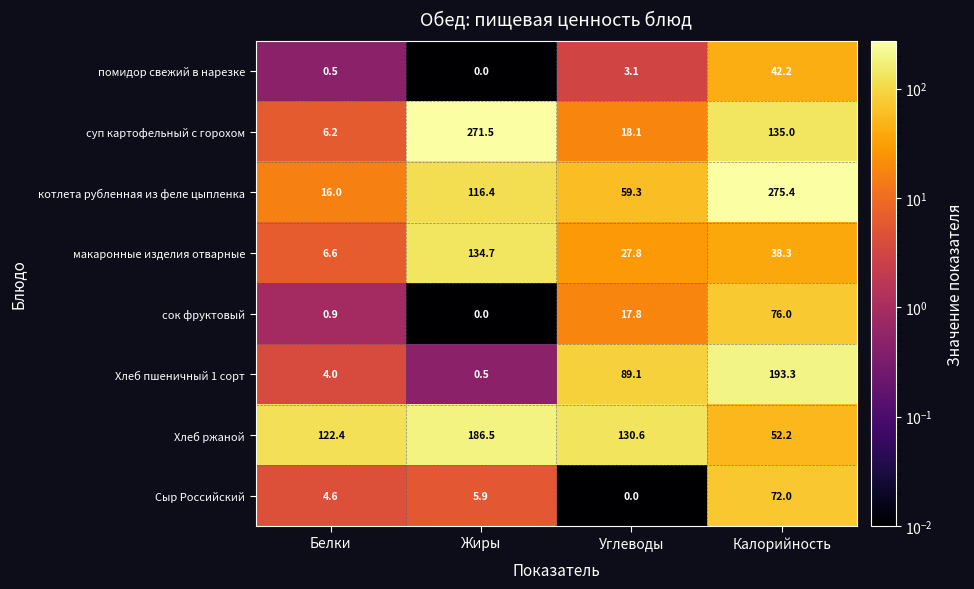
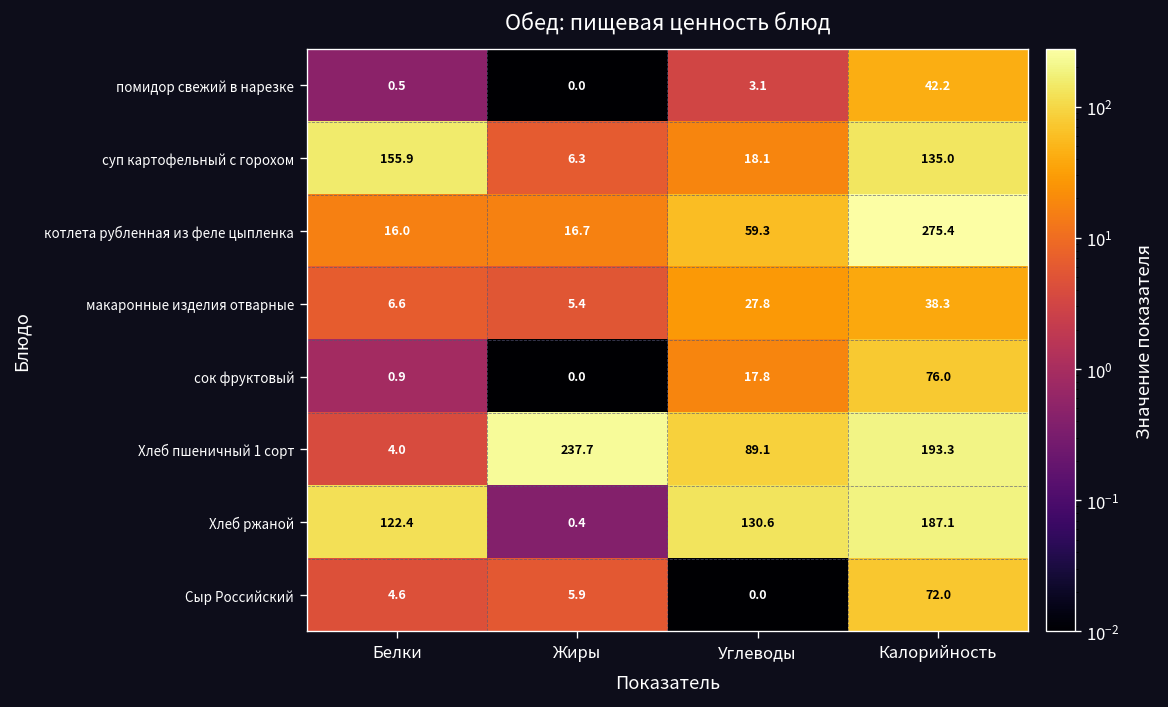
  {
    "помидор свежий в нарезке": {
      "Белки": 0.5,
      "Жиры": 0.0,
      "Углеводы": 3.1,
      "Калорийность": 42.2
    },
    "суп картофельный с горохом": {
-     "Белки": 6.2,
-     "Жиры": 271.5,
+     "Белки": 155.9,
+     "Жиры": 6.3,
      "Углеводы": 18.1,
      "Калорийность": 135.0
    },
    "котлета рубленная из феле цыпленка": {
      "Белки": 16.0,
-     "Жиры": 116.4,
+     "Жиры": 16.7,
      "Углеводы": 59.3,
      "Калорийность": 275.4
    },
    "макаронные изделия отварные": {
      "Белки": 6.6,
-     "Жиры": 134.7,
+     "Жиры": 5.4,
      "Углеводы": 27.8,
      "Калорийность": 38.3
    },
    "сок фруктовый": {
      "Белки": 0.9,
      "Жиры": 0.0,
      "Углеводы": 17.8,
      "Калорийность": 76.0
    },
    "Хлеб пшеничный 1 сорт": {
      "Белки": 4.0,
-     "Жиры": 0.5,
+     "Жиры": 237.7,
      "Углеводы": 89.1,
      "Калорийность": 193.3
    },
    "Хлеб ржаной": {
      "Белки": 122.4,
-     "Жиры": 186.5,
+     "Жиры": 0.4,
      "Углеводы": 130.6,
-     "Калорийность": 52.2
+     "Калорийность": 187.1
    },
    "Сыр Российский": {
      "Белки": 4.6,
      "Жиры": 5.9,
      "Углеводы": 0.0,
      "Калорийность": 72.0
    }
  }
